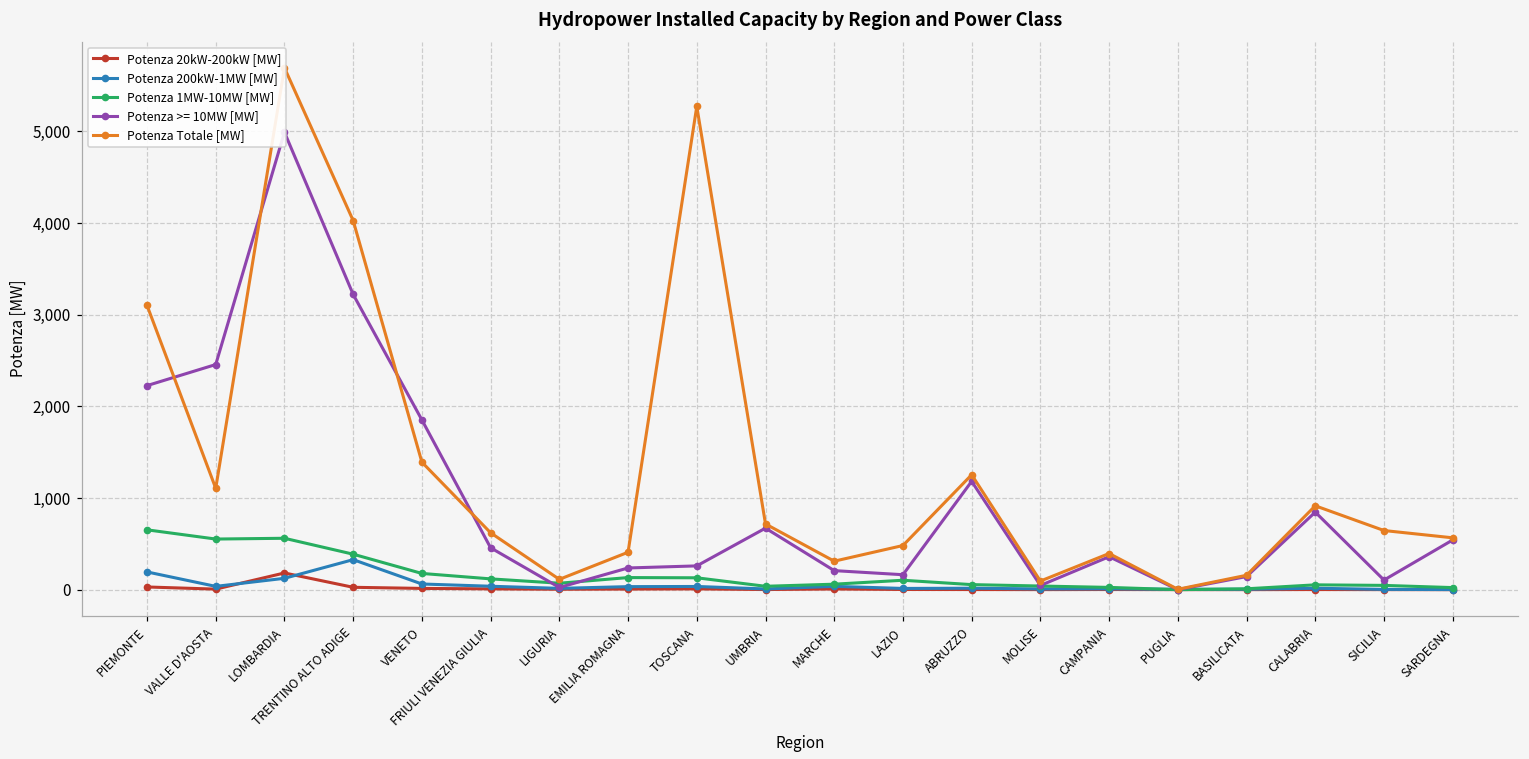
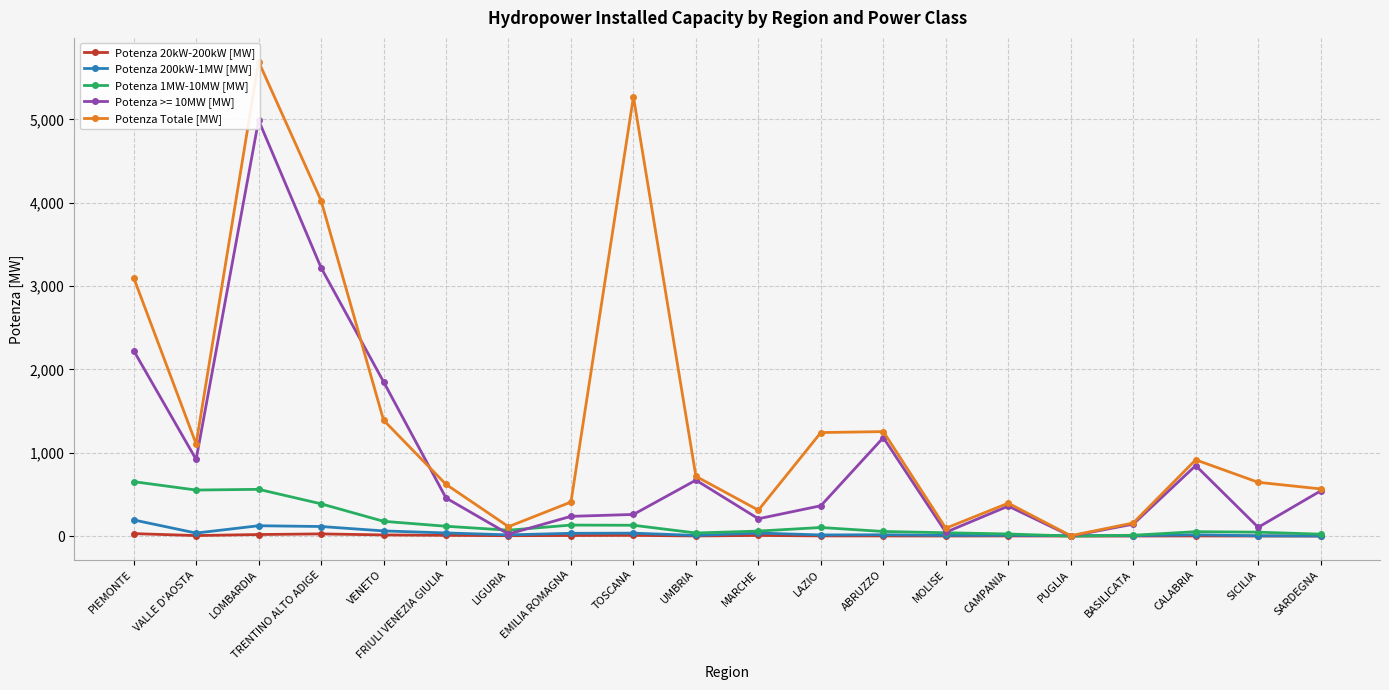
  {
    "Potenza 20kW-200kW [MW]": {
      "PIEMONTE": "0",
-     "LOMBARDIA": "200",
+     "LOMBARDIA": "0",
      "TRENTINO ALTO ADIGE": "0",
      "VENETO": "0"
    },
    "Potenza 200kW-1MW [MW]": {
      "PIEMONTE": "200",
      "LOMBARDIA": "100",
-     "TRENTINO ALTO ADIGE": "300",
+     "TRENTINO ALTO ADIGE": "100",
      "VENETO": "100"
    },
    "Potenza 1MW-10MW [MW]": {
      "PIEMONTE": "700",
      "VALLE D'AOSTA": "600",
      "LOMBARDIA": "600",
      "TRENTINO ALTO ADIGE": "400",
      "VENETO": "200",
      "FRIULI VENEZIA GIULIA": "100",
      "LIGURIA": "100",
      "EMILIA ROMAGNA": "100",
      "TOSCANA": "100",
      "LAZIO": "100",
      "ABRUZZO": "100",
      "CALABRIA": "100",
      "SICILIA": "0"
    },
    "Potenza >= 10MW [MW]": {
      "PIEMONTE": "2,200",
-     "VALLE D'AOSTA": "2,500",
+     "VALLE D'AOSTA": "900",
      "TRENTINO ALTO ADIGE": "3,200",
      "VENETO": "1,900",
      "FRIULI VENEZIA GIULIA": "500",
      "EMILIA ROMAGNA": "200",
      "TOSCANA": "300",
      "UMBRIA": "700",
      "MARCHE": "200",
-     "LAZIO": "200",
+     "LAZIO": "400",
      "ABRUZZO": "1,200",
      "CAMPANIA": "400",
      "CALABRIA": "800",
      "SICILIA": "100"
    },
    "Potenza Totale [MW]": {
      "PIEMONTE": "3,100",
      "VALLE D'AOSTA": "1,100",
      "TRENTINO ALTO ADIGE": "4,000",
      "VENETO": "1,400",
      "FRIULI VENEZIA GIULIA": "600",
      "LIGURIA": "100",
      "EMILIA ROMAGNA": "400",
      "TOSCANA": "5,300",
      "UMBRIA": "700",
      "MARCHE": "300",
-     "LAZIO": "500",
+     "LAZIO": "1,200",
      "ABRUZZO": "1,300",
      "MOLISE": "100",
      "CAMPANIA": "400",
      "CALABRIA": "900",
      "SICILIA": "600"
    }
  }
